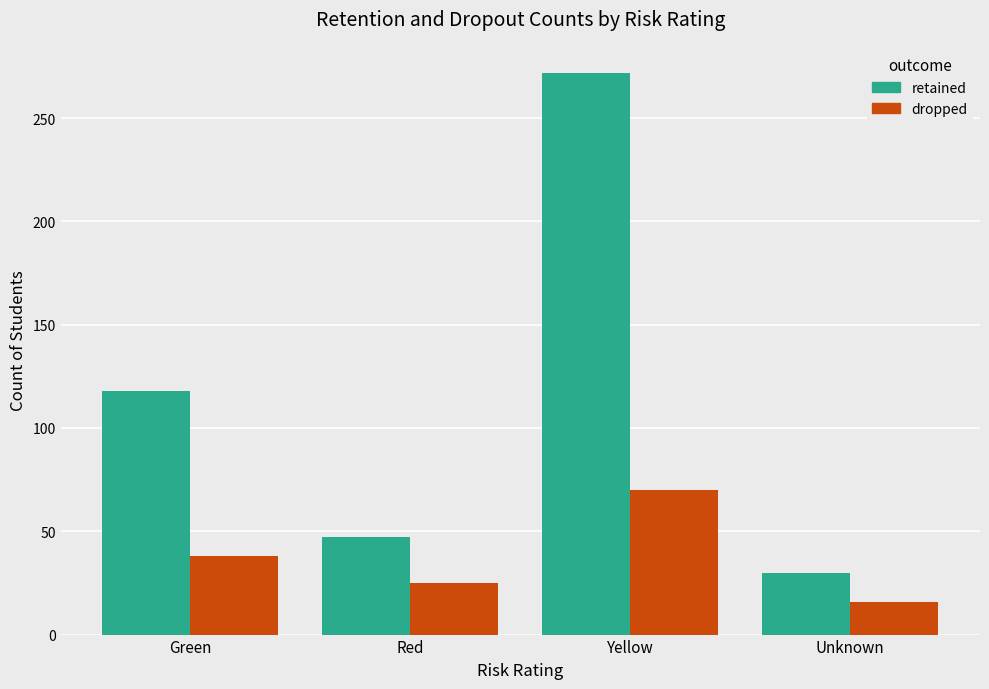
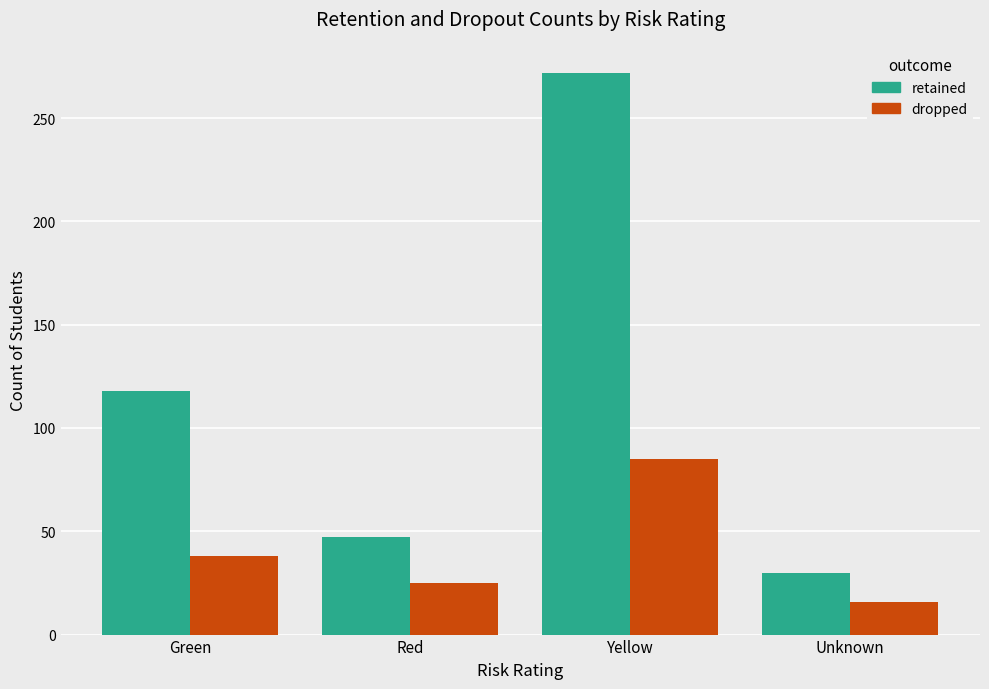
  {
    "retained": {
      "Green": 118,
      "Red": 47,
      "Yellow": 272,
      "Unknown": 30
    },
    "dropped": {
      "Green": 38,
      "Red": 25,
-     "Yellow": 70,
+     "Yellow": 85,
      "Unknown": 16
    }
  }
